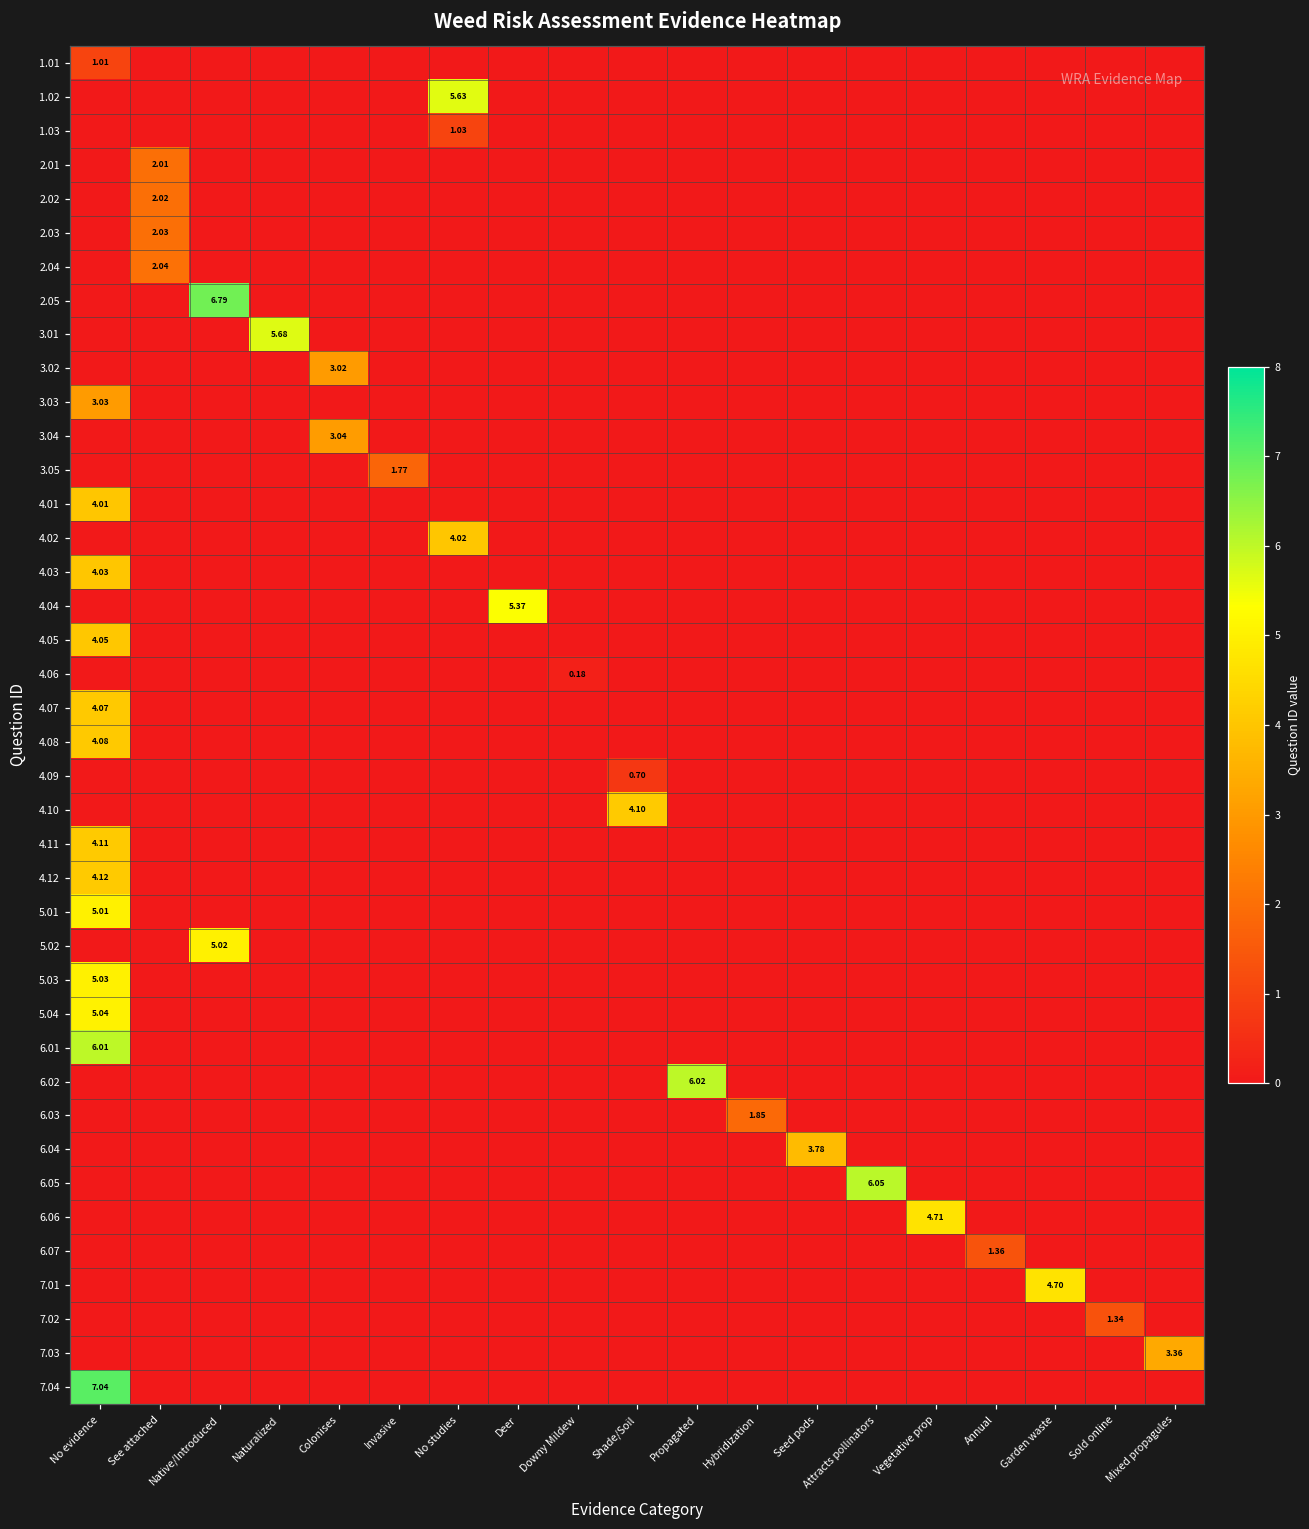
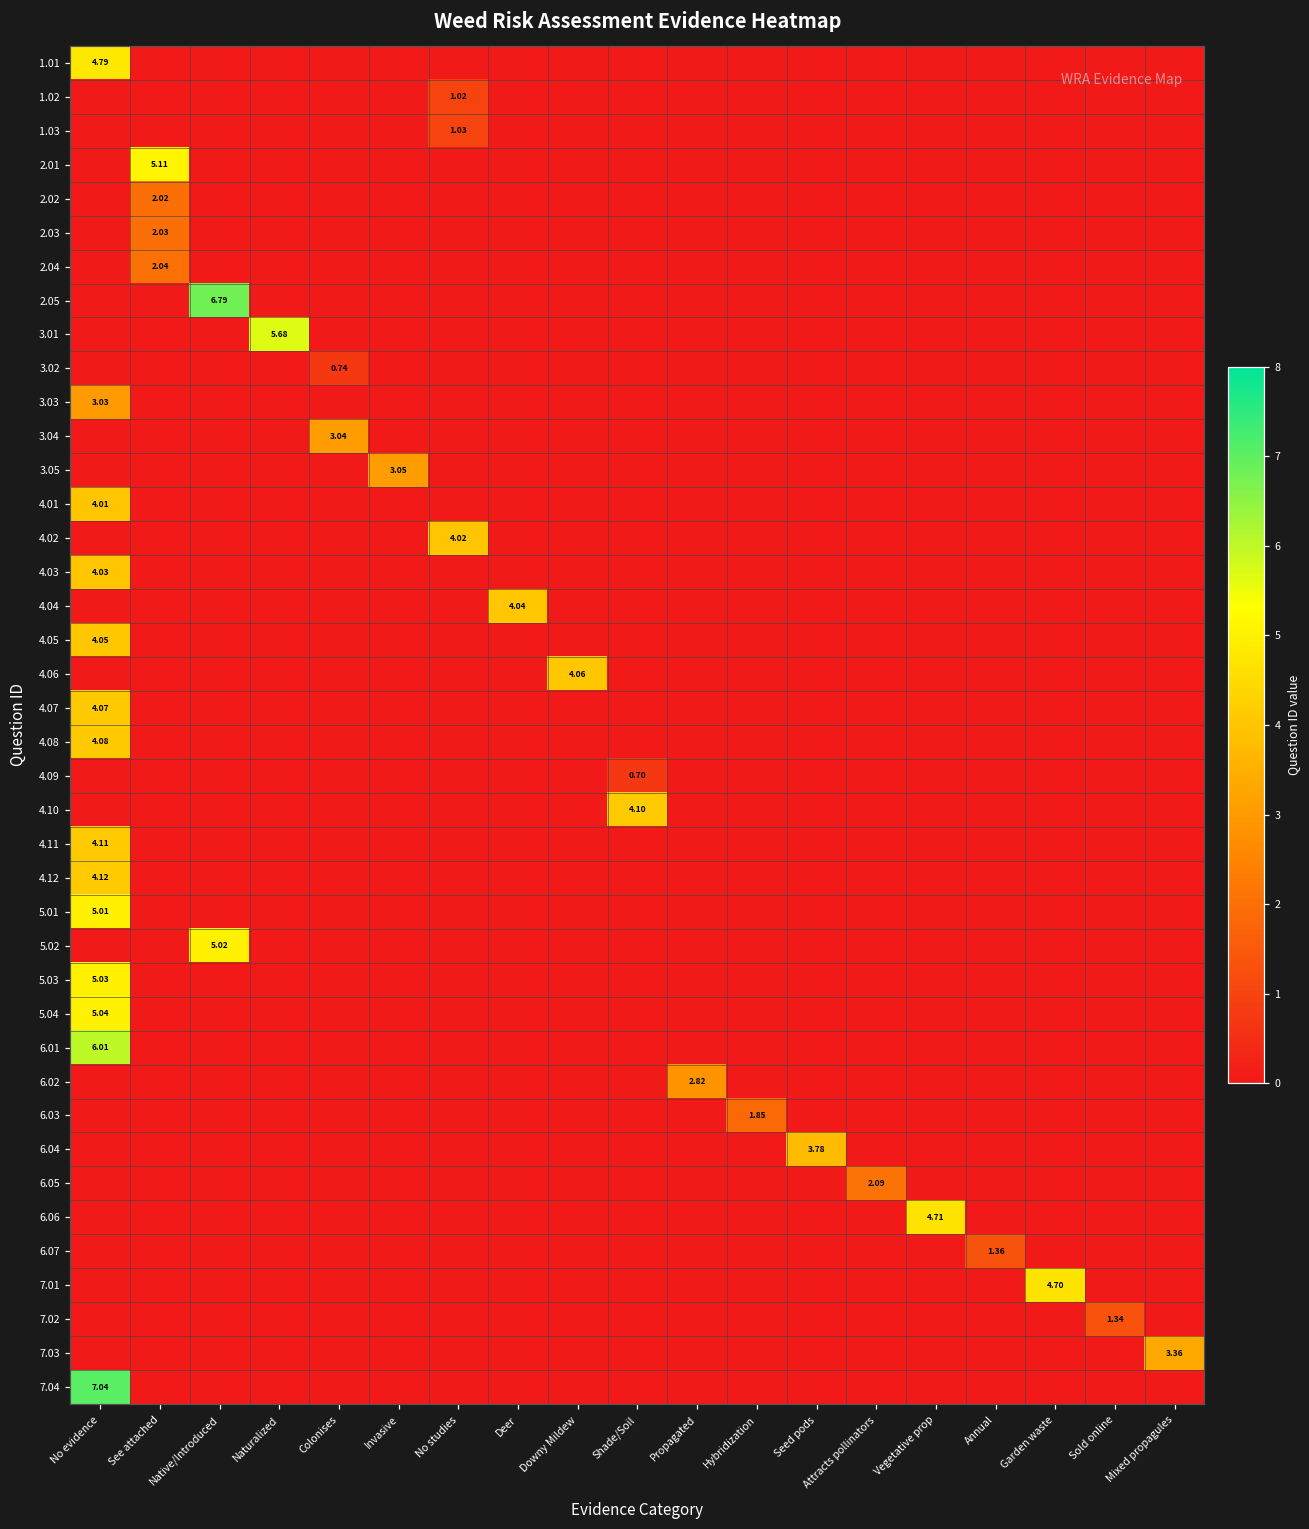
  {
    "1.01": {
-     "No evidence": 1.01
+     "No evidence": 4.79
    },
    "1.02": {
-     "No studies": 5.63
+     "No studies": 1.02
    },
    "1.03": {
      "No studies": 1.03
    },
    "2.01": {
-     "See attached": 2.01
+     "See attached": 5.11
    },
    "2.02": {
      "See attached": 2.02
    },
    "2.03": {
      "See attached": 2.03
    },
    "2.04": {
      "See attached": 2.04
    },
    "2.05": {
      "Native/Introduced": 6.79
    },
    "3.01": {
      "Naturalized": 5.68
    },
    "3.02": {
-     "Colonises": 3.02
+     "Colonises": 0.74
    },
    "3.03": {
      "No evidence": 3.03
    },
    "3.04": {
      "Colonises": 3.04
    },
    "3.05": {
-     "Invasive": 1.77
+     "Invasive": 3.05
    },
    "4.01": {
      "No evidence": 4.01
    },
    "4.02": {
      "No studies": 4.02
    },
    "4.03": {
      "No evidence": 4.03
    },
    "4.04": {
-     "Deer": 5.37
+     "Deer": 4.04
    },
    "4.05": {
      "No evidence": 4.05
    },
    "4.06": {
-     "Downy Mildew": 0.18
+     "Downy Mildew": 4.06
    },
    "4.07": {
      "No evidence": 4.07
    },
    "4.08": {
      "No evidence": 4.08
    },
    "4.09": {
      "Shade/Soil": 0.70
    },
    "4.10": {
      "Shade/Soil": 4.10
    },
    "4.11": {
      "No evidence": 4.11
    },
    "4.12": {
      "No evidence": 4.12
    },
    "5.01": {
      "No evidence": 5.01
    },
    "5.02": {
      "Native/Introduced": 5.02
    },
    "5.03": {
      "No evidence": 5.03
    },
    "5.04": {
      "No evidence": 5.04
    },
    "6.01": {
      "No evidence": 6.01
    },
    "6.02": {
-     "Propagated": 6.02
+     "Propagated": 2.82
    },
    "6.03": {
      "Hybridization": 1.85
    },
    "6.04": {
      "Seed pods": 3.78
    },
    "6.05": {
-     "Attracts pollinators": 6.05
+     "Attracts pollinators": 2.09
    },
    "6.06": {
      "Vegetative prop": 4.71
    },
    "6.07": {
      "Annual": 1.36
    },
    "7.01": {
      "Garden waste": 4.70
    },
    "7.02": {
      "Sold online": 1.34
    },
    "7.03": {
      "Mixed propagules": 3.36
    },
    "7.04": {
      "No evidence": 7.04
    }
  }
